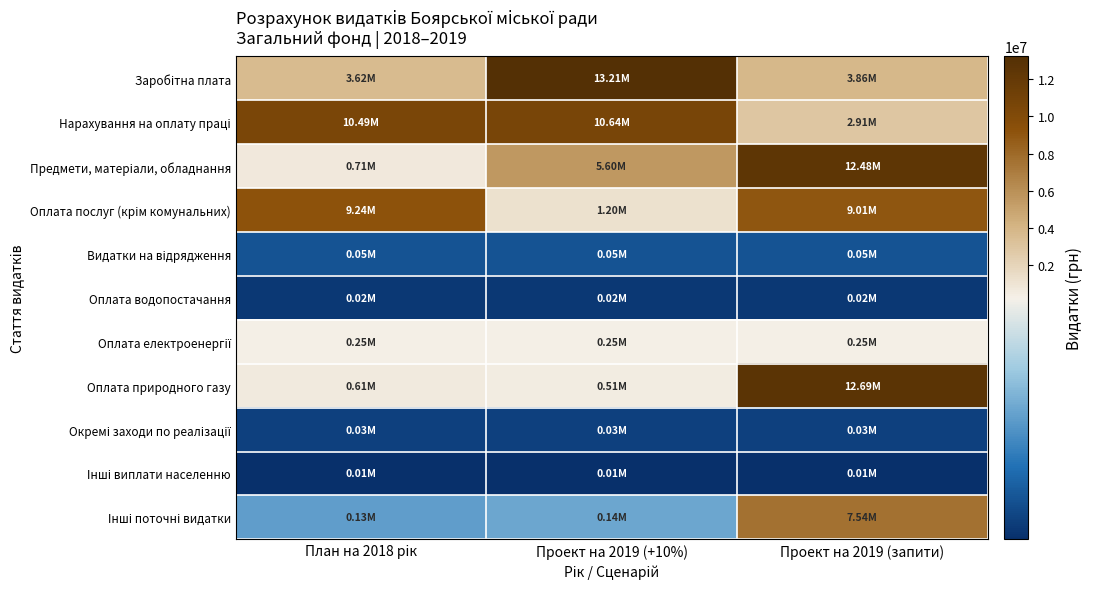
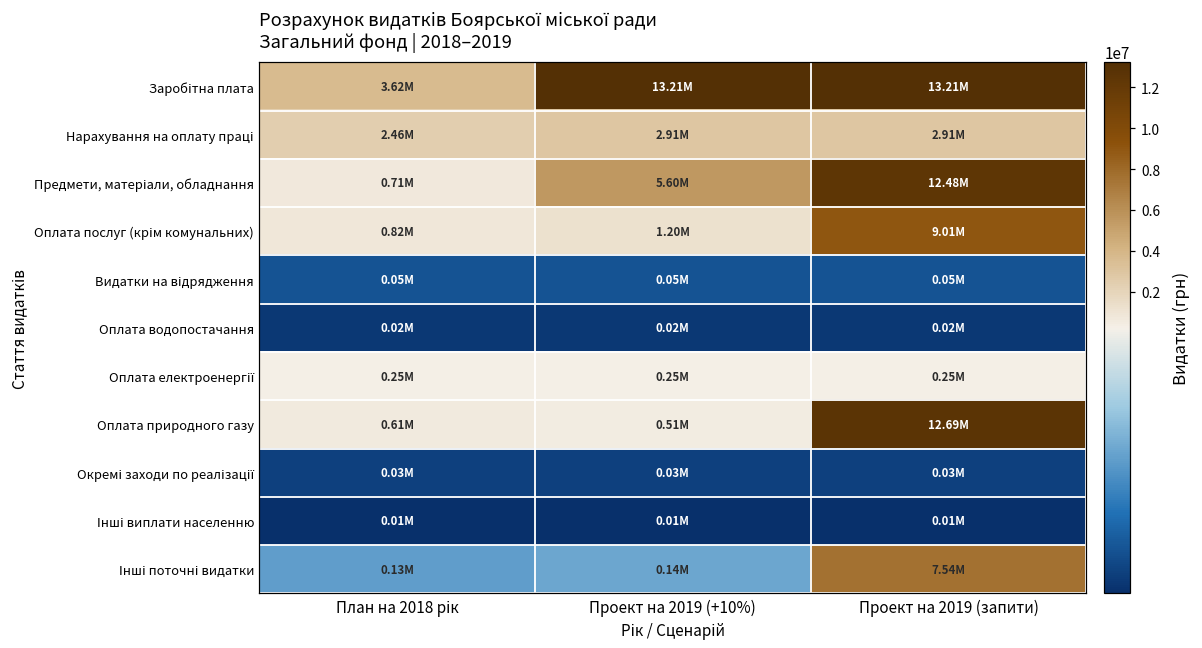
  {
    "Заробітна плата": {
      "План на 2018 рік": "3.62M",
      "Проект на 2019 (+10%)": "13.21M",
-     "Проект на 2019 (запити)": "3.86M"
+     "Проект на 2019 (запити)": "13.21M"
    },
    "Нарахування на оплату праці": {
-     "План на 2018 рік": "10.49M",
-     "Проект на 2019 (+10%)": "10.64M",
+     "План на 2018 рік": "2.46M",
+     "Проект на 2019 (+10%)": "2.91M",
      "Проект на 2019 (запити)": "2.91M"
    },
    "Предмети, матеріали, обладнання": {
      "План на 2018 рік": "0.71M",
      "Проект на 2019 (+10%)": "5.60M",
      "Проект на 2019 (запити)": "12.48M"
    },
    "Оплата послуг (крім комунальних)": {
-     "План на 2018 рік": "9.24M",
+     "План на 2018 рік": "0.82M",
      "Проект на 2019 (+10%)": "1.20M",
      "Проект на 2019 (запити)": "9.01M"
    },
    "Видатки на відрядження": {
      "План на 2018 рік": "0.05M",
      "Проект на 2019 (+10%)": "0.05M",
      "Проект на 2019 (запити)": "0.05M"
    },
    "Оплата водопостачання": {
      "План на 2018 рік": "0.02M",
      "Проект на 2019 (+10%)": "0.02M",
      "Проект на 2019 (запити)": "0.02M"
    },
    "Оплата електроенергії": {
      "План на 2018 рік": "0.25M",
      "Проект на 2019 (+10%)": "0.25M",
      "Проект на 2019 (запити)": "0.25M"
    },
    "Оплата природного газу": {
      "План на 2018 рік": "0.61M",
      "Проект на 2019 (+10%)": "0.51M",
      "Проект на 2019 (запити)": "12.69M"
    },
    "Окремі заходи по реалізації": {
      "План на 2018 рік": "0.03M",
      "Проект на 2019 (+10%)": "0.03M",
      "Проект на 2019 (запити)": "0.03M"
    },
    "Інші виплати населенню": {
      "План на 2018 рік": "0.01M",
      "Проект на 2019 (+10%)": "0.01M",
      "Проект на 2019 (запити)": "0.01M"
    },
    "Інші поточні видатки": {
      "План на 2018 рік": "0.13M",
      "Проект на 2019 (+10%)": "0.14M",
      "Проект на 2019 (запити)": "7.54M"
    }
  }
